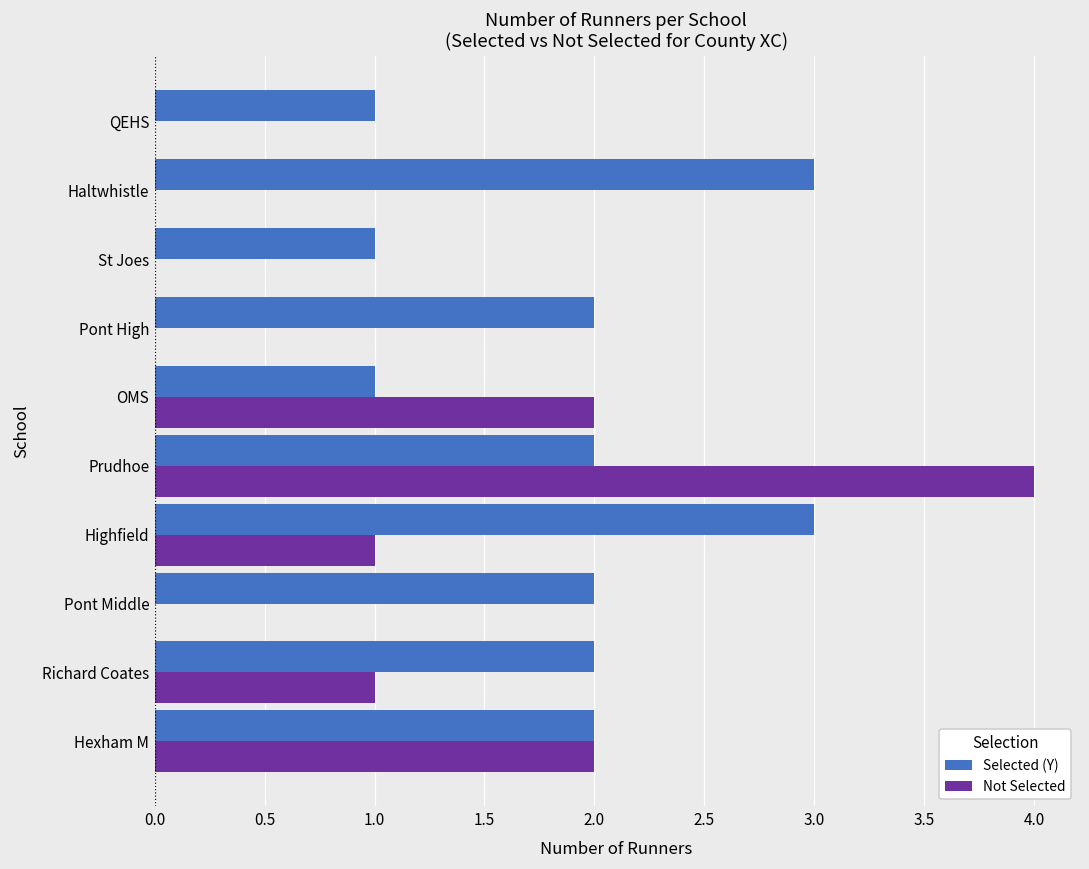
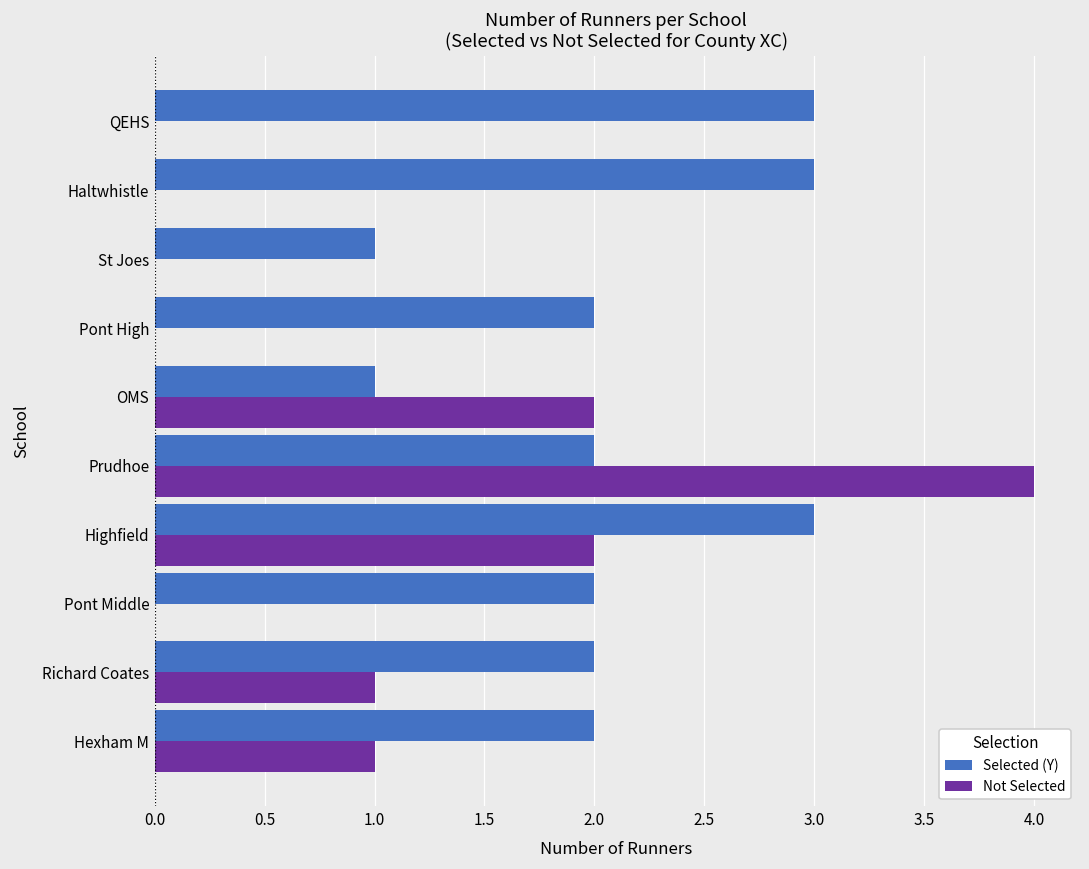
  {
    "Selected (Y)": {
-     "QEHS": 1,
+     "QEHS": 3,
      "Haltwhistle": 3,
      "St Joes": 1,
      "Pont High": 2,
      "OMS": 1,
      "Prudhoe": 2,
      "Highfield": 3,
      "Pont Middle": 2,
      "Richard Coates": 2,
      "Hexham M": 2
    },
    "Not Selected": {
      "QEHS": 0,
      "Haltwhistle": 0,
      "St Joes": 0,
      "Pont High": 0,
      "OMS": 2,
      "Prudhoe": 4,
-     "Highfield": 1,
+     "Highfield": 2,
      "Pont Middle": 0,
      "Richard Coates": 1,
-     "Hexham M": 2
+     "Hexham M": 1
    }
  }
